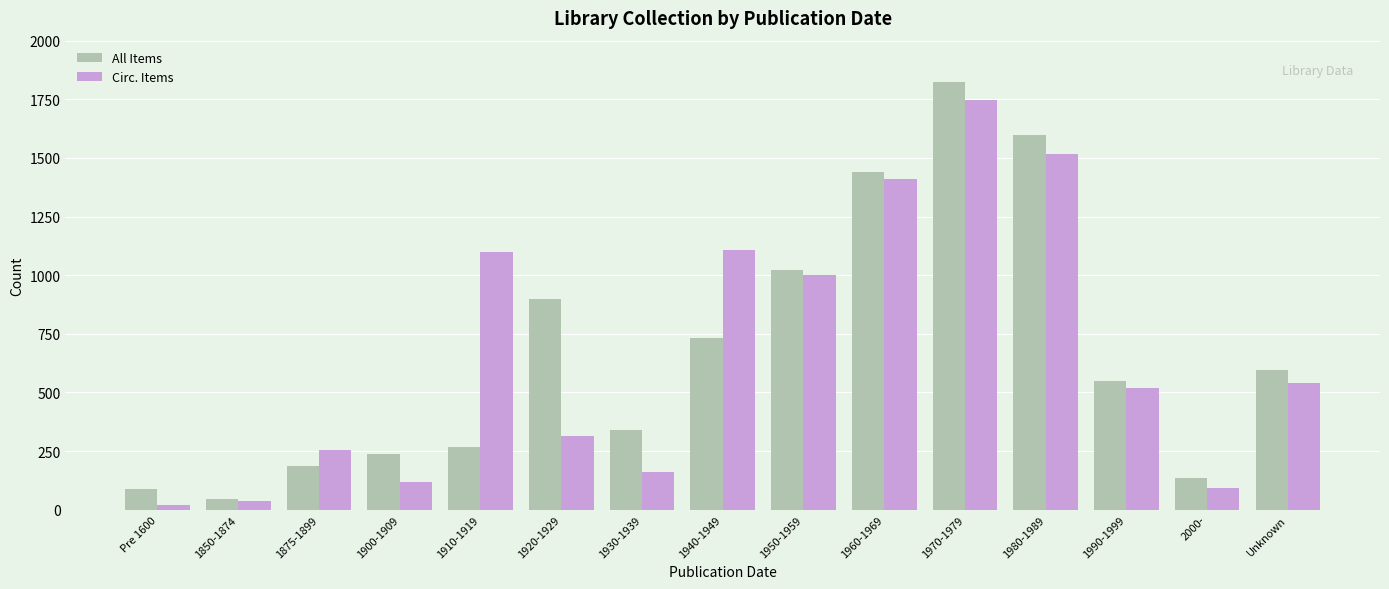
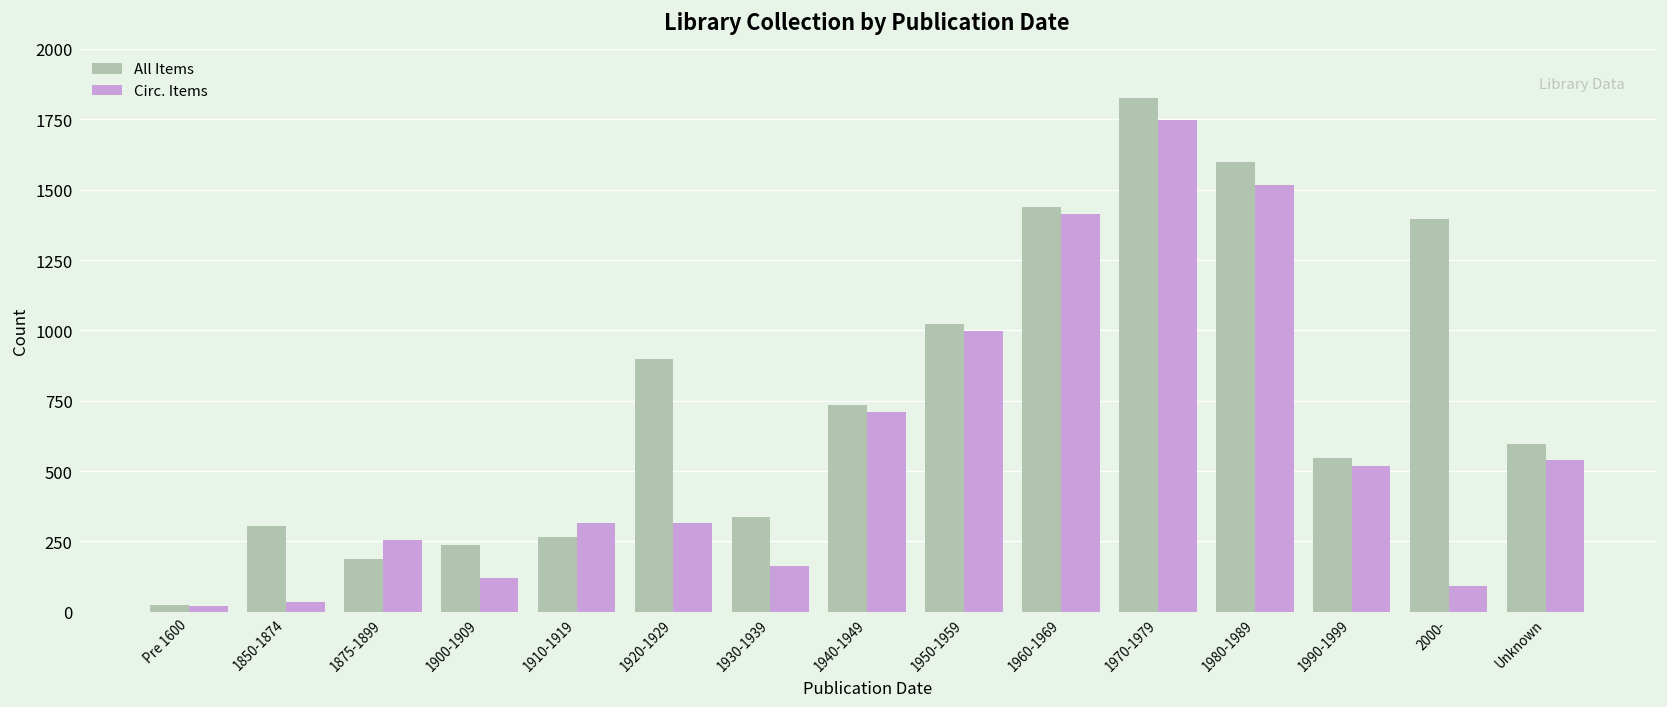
  {
    "All Items": {
-     "Pre 1600": 90,
-     "1850-1874": 50,
+     "Pre 1600": 30,
+     "1850-1874": 310,
      "1875-1899": 190,
      "1900-1909": 240,
      "1910-1919": 270,
      "1920-1929": 900,
      "1930-1939": 340,
      "1940-1949": 730,
      "1950-1959": 1020,
      "1960-1969": 1440,
      "1970-1979": 1830,
      "1980-1989": 1600,
      "1990-1999": 550,
-     "2000-": 130,
+     "2000-": 1400,
      "Unknown": 600
    },
    "Circ. Items": {
      "Pre 1600": 20,
      "1850-1874": 40,
      "1875-1899": 260,
      "1900-1909": 120,
-     "1910-1919": 1100,
+     "1910-1919": 320,
      "1920-1929": 310,
      "1930-1939": 160,
-     "1940-1949": 1110,
+     "1940-1949": 710,
      "1950-1959": 1000,
      "1960-1969": 1410,
      "1970-1979": 1750,
      "1980-1989": 1520,
      "1990-1999": 520,
      "2000-": 90,
      "Unknown": 540
    }
  }
